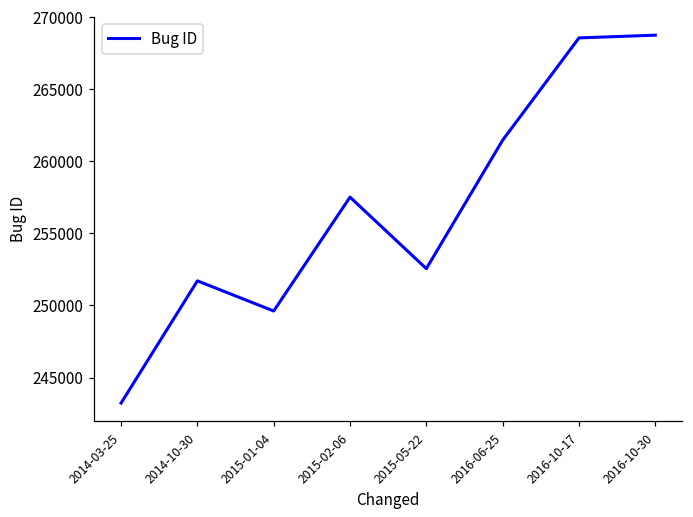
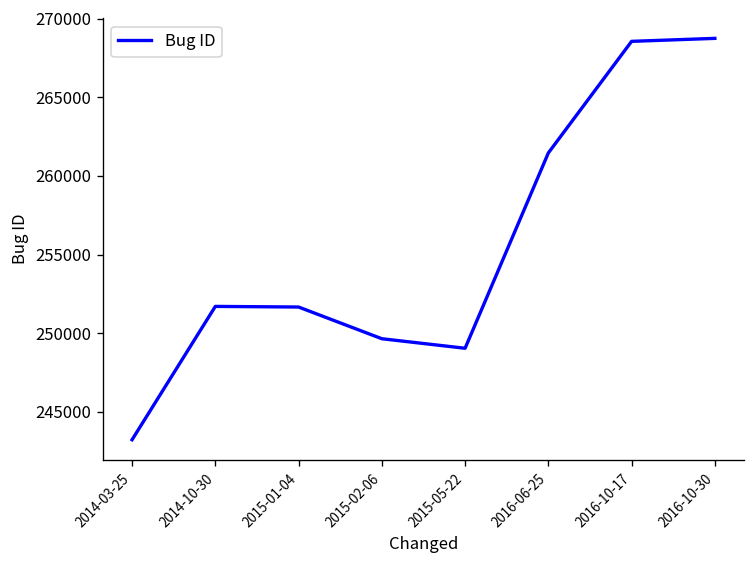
  {
    "2014-03-25": 243200,
    "2014-10-30": 251700,
-   "2015-01-04": 249600,
-   "2015-02-06": 257500,
-   "2015-05-22": 252600,
+   "2015-01-04": 251700,
+   "2015-02-06": 249700,
+   "2015-05-22": 249000,
    "2016-06-25": 261500,
    "2016-10-17": 268600,
    "2016-10-30": 268700
  }
